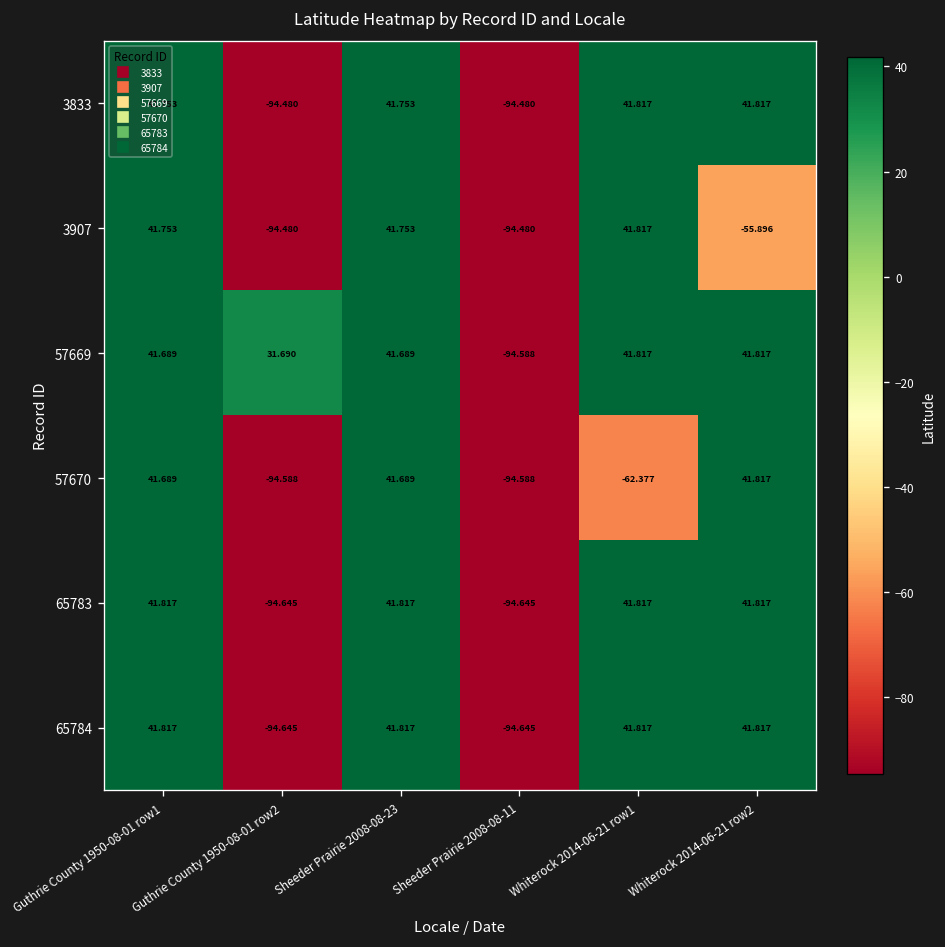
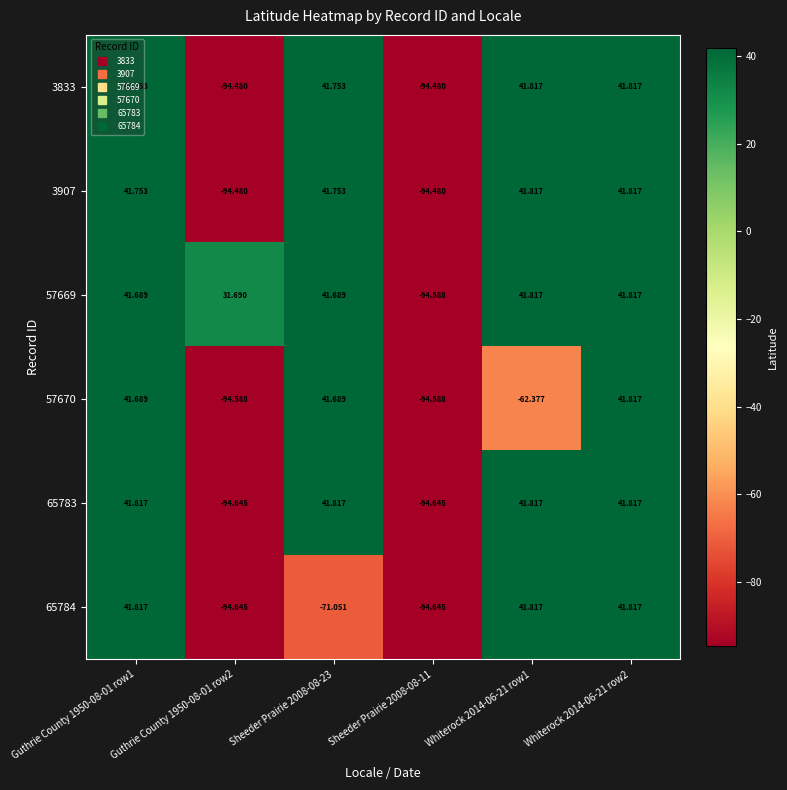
  {
    "3833": {
      "Guthrie County 1950-08-01 row2": -94.480,
      "Sheeder Prairie 2008-08-23": 41.753,
      "Sheeder Prairie 2008-08-11": -94.480,
      "Whiterock 2014-06-21 row1": 41.817,
      "Whiterock 2014-06-21 row2": 41.817
    },
    "3907": {
      "Guthrie County 1950-08-01 row1": 41.753,
      "Guthrie County 1950-08-01 row2": -94.480,
      "Sheeder Prairie 2008-08-23": 41.753,
      "Sheeder Prairie 2008-08-11": -94.480,
      "Whiterock 2014-06-21 row1": 41.817,
-     "Whiterock 2014-06-21 row2": -55.896
+     "Whiterock 2014-06-21 row2": 41.817
    },
    "57669": {
      "Guthrie County 1950-08-01 row1": 41.689,
      "Guthrie County 1950-08-01 row2": 31.690,
      "Sheeder Prairie 2008-08-23": 41.689,
      "Sheeder Prairie 2008-08-11": -94.588,
      "Whiterock 2014-06-21 row1": 41.817,
      "Whiterock 2014-06-21 row2": 41.817
    },
    "57670": {
      "Guthrie County 1950-08-01 row1": 41.689,
      "Guthrie County 1950-08-01 row2": -94.588,
      "Sheeder Prairie 2008-08-23": 41.689,
      "Sheeder Prairie 2008-08-11": -94.588,
      "Whiterock 2014-06-21 row1": -62.377,
      "Whiterock 2014-06-21 row2": 41.817
    },
    "65783": {
      "Guthrie County 1950-08-01 row1": 41.817,
      "Guthrie County 1950-08-01 row2": -94.645,
      "Sheeder Prairie 2008-08-23": 41.817,
      "Sheeder Prairie 2008-08-11": -94.645,
      "Whiterock 2014-06-21 row1": 41.817,
      "Whiterock 2014-06-21 row2": 41.817
    },
    "65784": {
      "Guthrie County 1950-08-01 row1": 41.817,
      "Guthrie County 1950-08-01 row2": -94.645,
-     "Sheeder Prairie 2008-08-23": 41.817,
+     "Sheeder Prairie 2008-08-23": -71.051,
      "Sheeder Prairie 2008-08-11": -94.645,
      "Whiterock 2014-06-21 row1": 41.817,
      "Whiterock 2014-06-21 row2": 41.817
    }
  }
